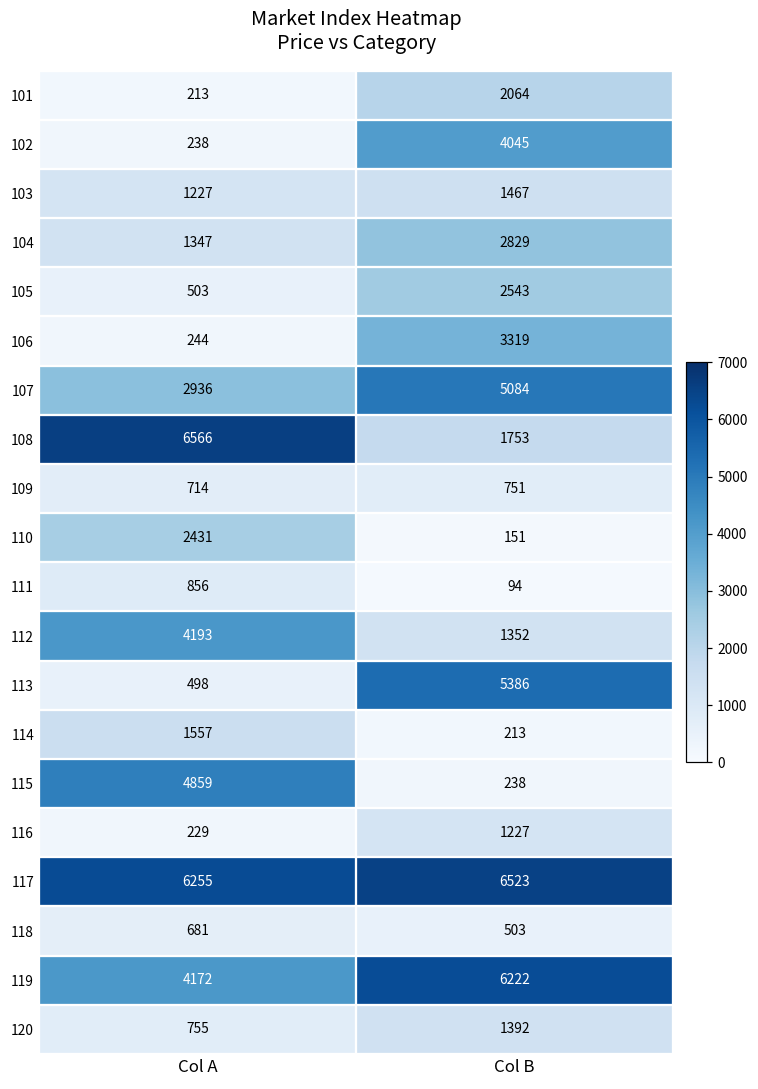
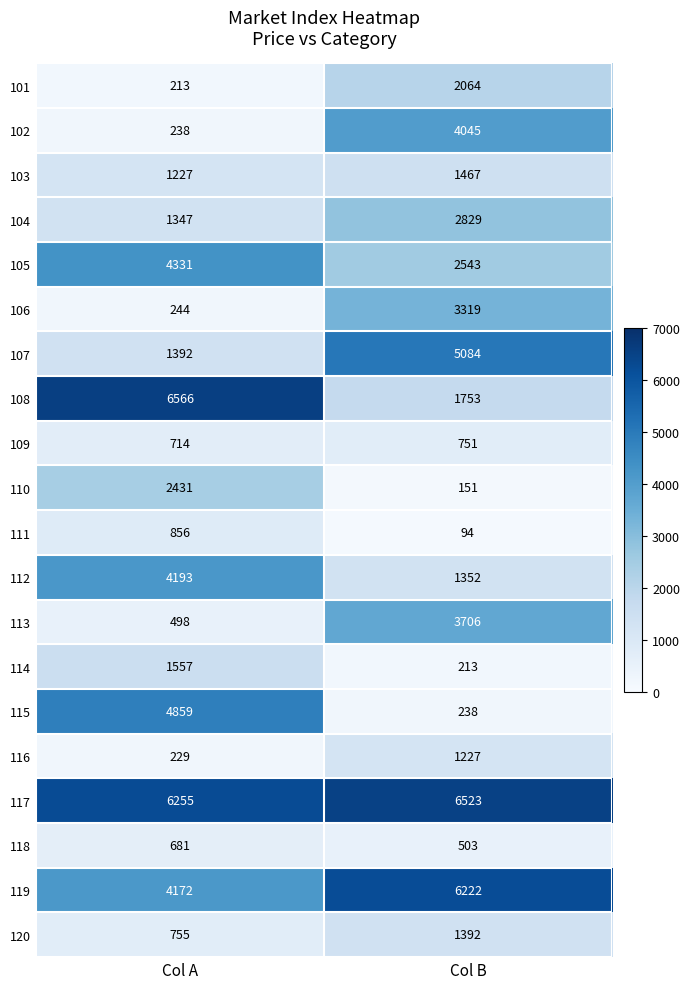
  {
    "101": {
      "Col A": 213,
      "Col B": 2064
    },
    "102": {
      "Col A": 238,
      "Col B": 4045
    },
    "103": {
      "Col A": 1227,
      "Col B": 1467
    },
    "104": {
      "Col A": 1347,
      "Col B": 2829
    },
    "105": {
-     "Col A": 503,
+     "Col A": 4331,
      "Col B": 2543
    },
    "106": {
      "Col A": 244,
      "Col B": 3319
    },
    "107": {
-     "Col A": 2936,
+     "Col A": 1392,
      "Col B": 5084
    },
    "108": {
      "Col A": 6566,
      "Col B": 1753
    },
    "109": {
      "Col A": 714,
      "Col B": 751
    },
    "110": {
      "Col A": 2431,
      "Col B": 151
    },
    "111": {
      "Col A": 856,
      "Col B": 94
    },
    "112": {
      "Col A": 4193,
      "Col B": 1352
    },
    "113": {
      "Col A": 498,
-     "Col B": 5386
+     "Col B": 3706
    },
    "114": {
      "Col A": 1557,
      "Col B": 213
    },
    "115": {
      "Col A": 4859,
      "Col B": 238
    },
    "116": {
      "Col A": 229,
      "Col B": 1227
    },
    "117": {
      "Col A": 6255,
      "Col B": 6523
    },
    "118": {
      "Col A": 681,
      "Col B": 503
    },
    "119": {
      "Col A": 4172,
      "Col B": 6222
    },
    "120": {
      "Col A": 755,
      "Col B": 1392
    }
  }
